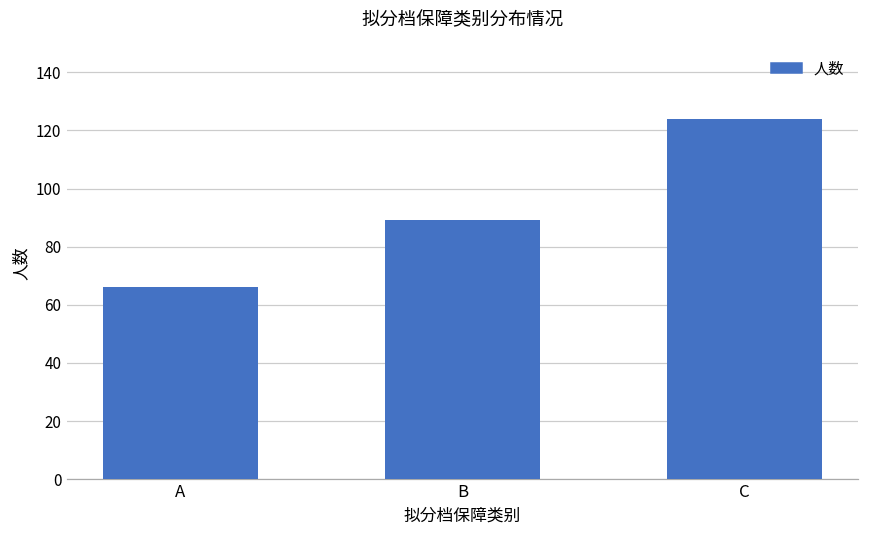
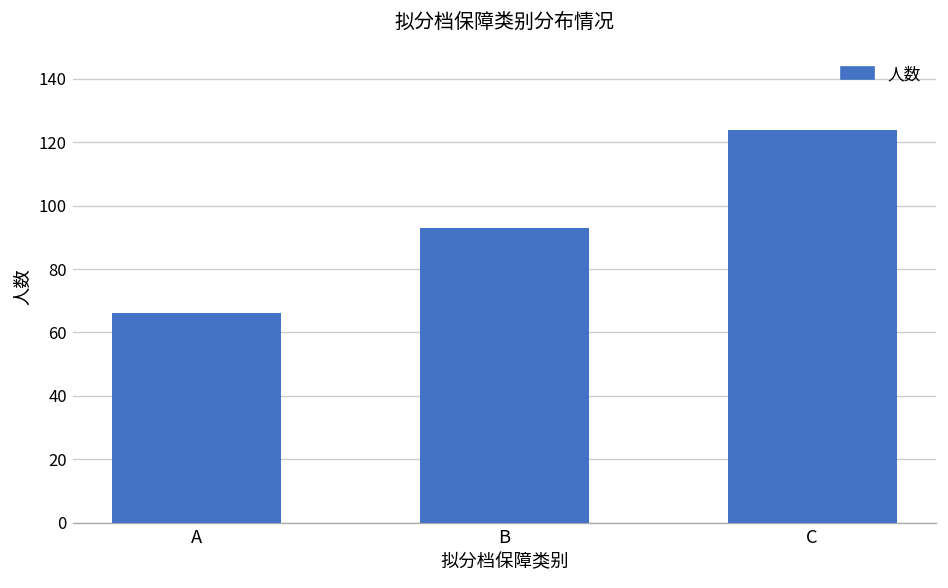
  {
    "A": 66,
-   "B": 89,
+   "B": 93,
    "C": 124
  }
